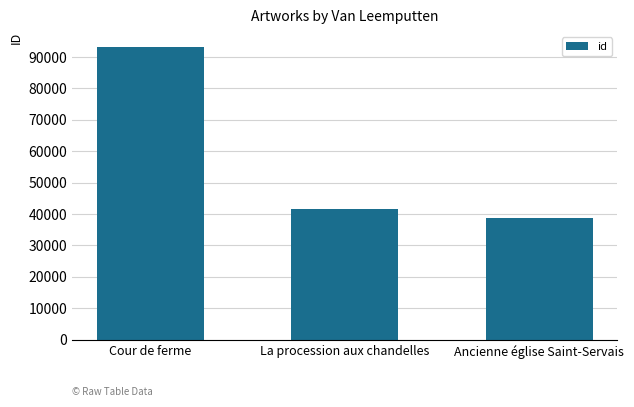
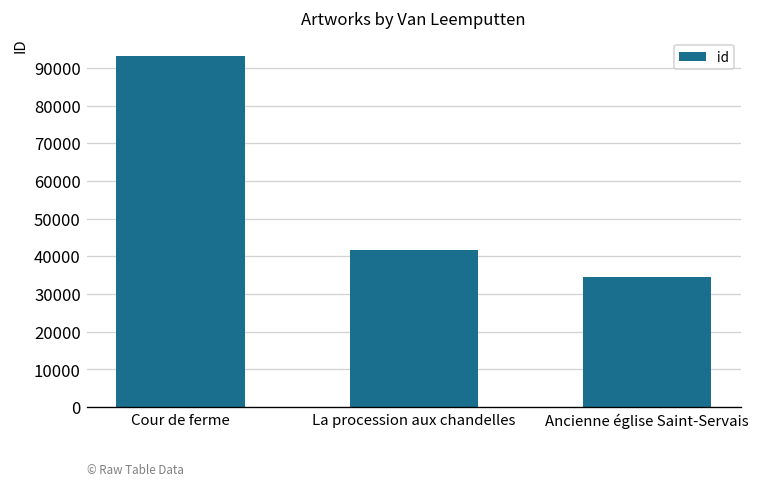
  {
    "Cour de ferme": 93000,
    "La procession aux chandelles": 42000,
-   "Ancienne église Saint-Servais": 39000
+   "Ancienne église Saint-Servais": 35000
  }
